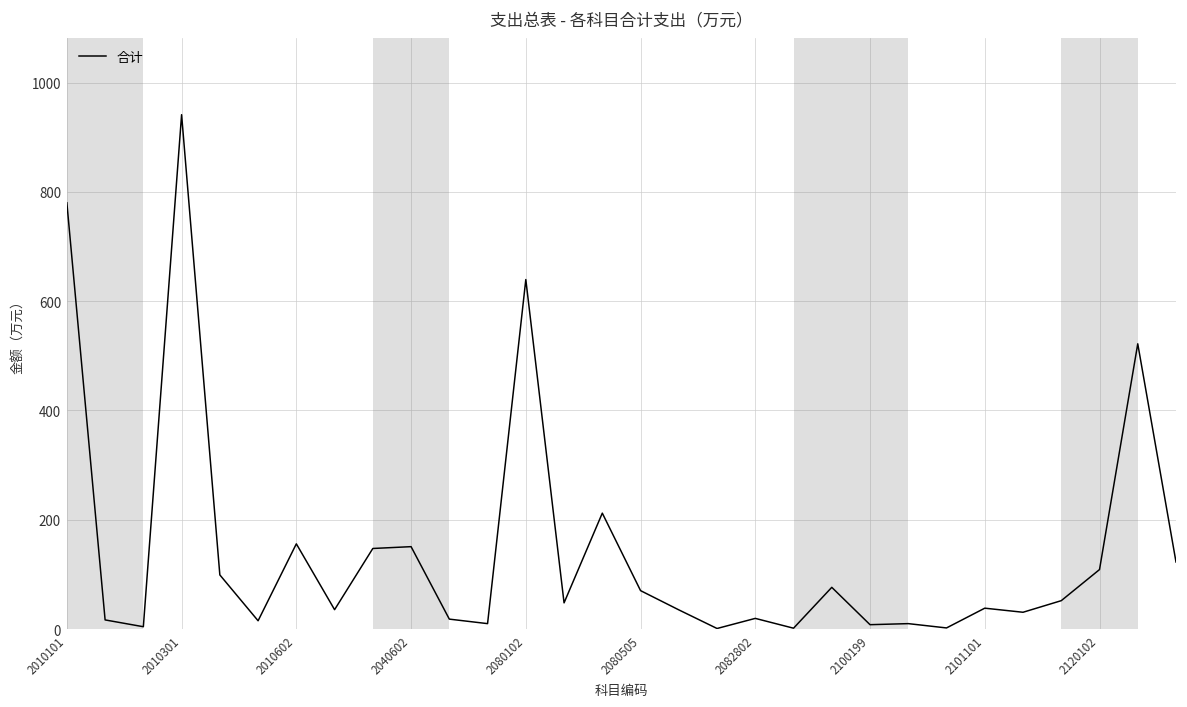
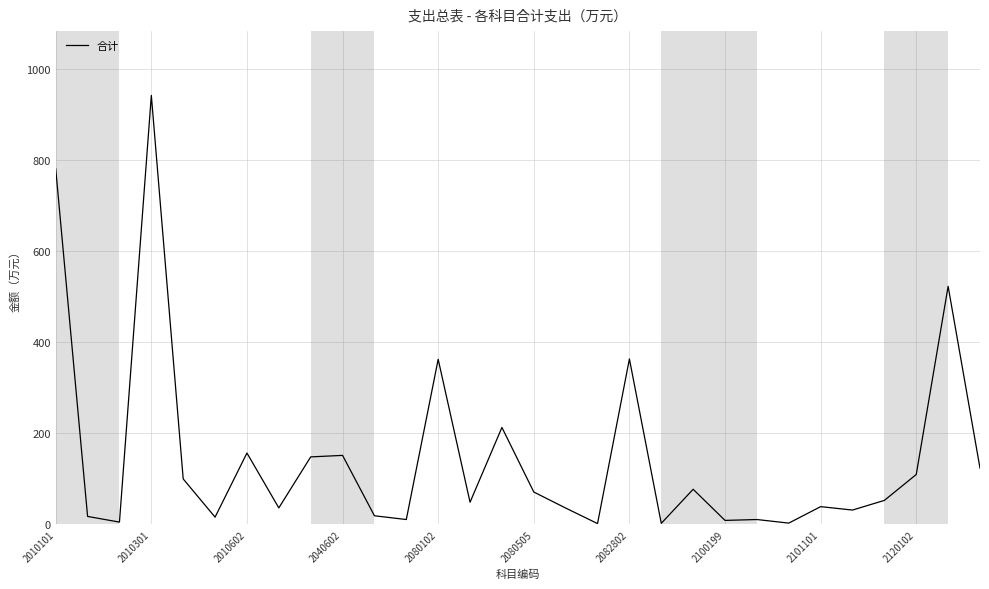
  {
    "2010101": 780,
    "2010301": 940,
    "2010602": 160,
    "2040602": 150,
-   "2080102": 640,
+   "2080102": 360,
    "2080505": 70,
-   "2082802": 20,
+   "2082802": 360,
    "2100199": 10,
    "2101101": 40,
    "2120102": 110
  }
